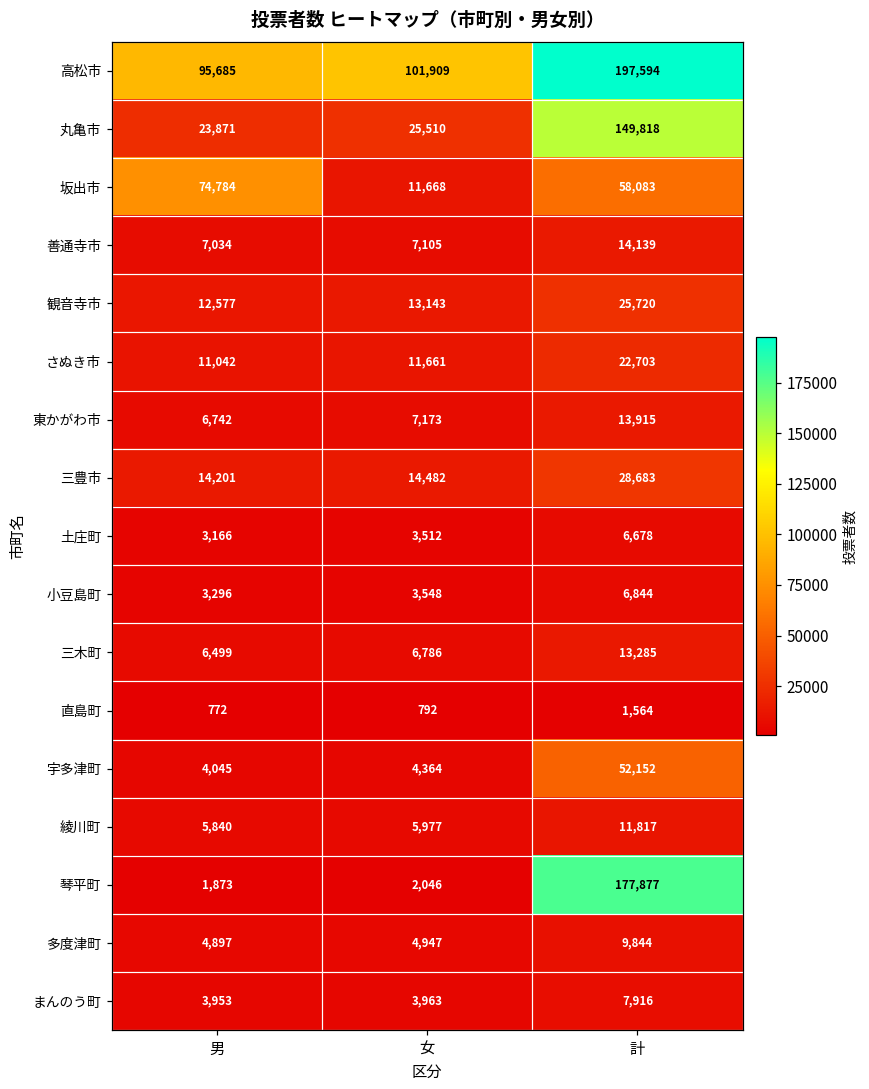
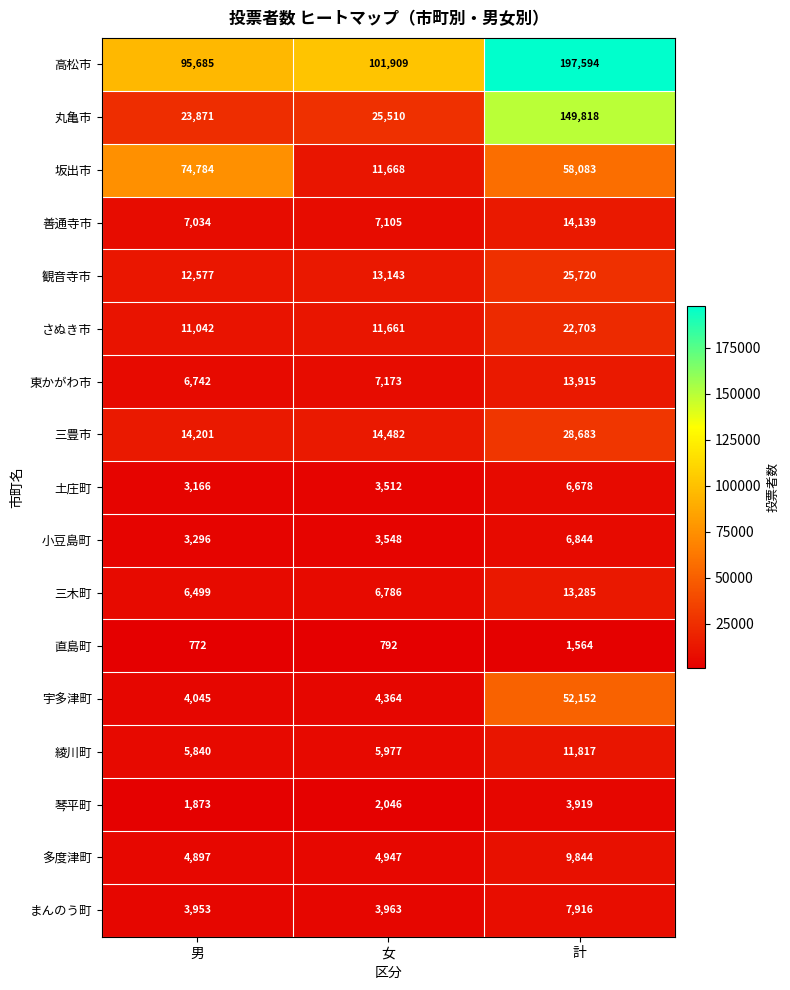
  {
    "高松市": {
      "男": "95,685",
      "女": "101,909",
      "計": "197,594"
    },
    "丸亀市": {
      "男": "23,871",
      "女": "25,510",
      "計": "149,818"
    },
    "坂出市": {
      "男": "74,784",
      "女": "11,668",
      "計": "58,083"
    },
    "善通寺市": {
      "男": "7,034",
      "女": "7,105",
      "計": "14,139"
    },
    "観音寺市": {
      "男": "12,577",
      "女": "13,143",
      "計": "25,720"
    },
    "さぬき市": {
      "男": "11,042",
      "女": "11,661",
      "計": "22,703"
    },
    "東かがわ市": {
      "男": "6,742",
      "女": "7,173",
      "計": "13,915"
    },
    "三豊市": {
      "男": "14,201",
      "女": "14,482",
      "計": "28,683"
    },
    "土庄町": {
      "男": "3,166",
      "女": "3,512",
      "計": "6,678"
    },
    "小豆島町": {
      "男": "3,296",
      "女": "3,548",
      "計": "6,844"
    },
    "三木町": {
      "男": "6,499",
      "女": "6,786",
      "計": "13,285"
    },
    "直島町": {
      "男": "772",
      "女": "792",
      "計": "1,564"
    },
    "宇多津町": {
      "男": "4,045",
      "女": "4,364",
      "計": "52,152"
    },
    "綾川町": {
      "男": "5,840",
      "女": "5,977",
      "計": "11,817"
    },
    "琴平町": {
      "男": "1,873",
      "女": "2,046",
-     "計": "177,877"
+     "計": "3,919"
    },
    "多度津町": {
      "男": "4,897",
      "女": "4,947",
      "計": "9,844"
    },
    "まんのう町": {
      "男": "3,953",
      "女": "3,963",
      "計": "7,916"
    }
  }
